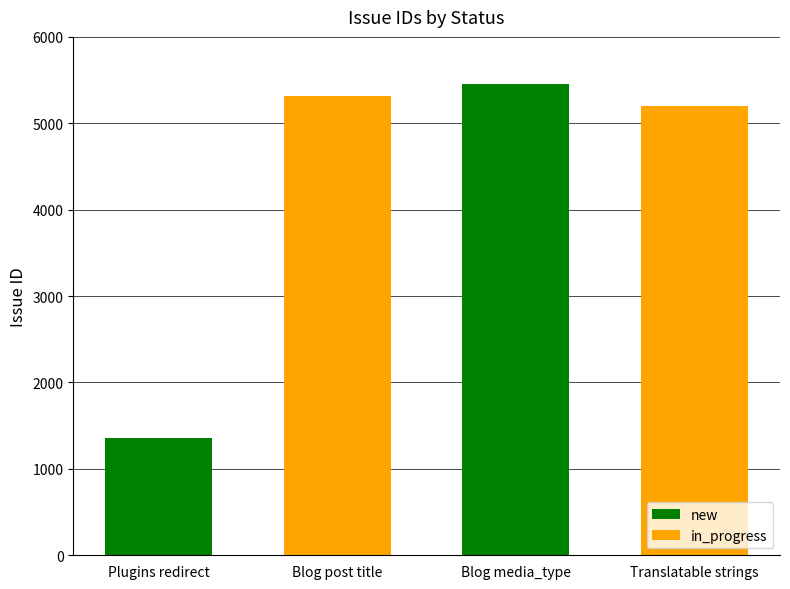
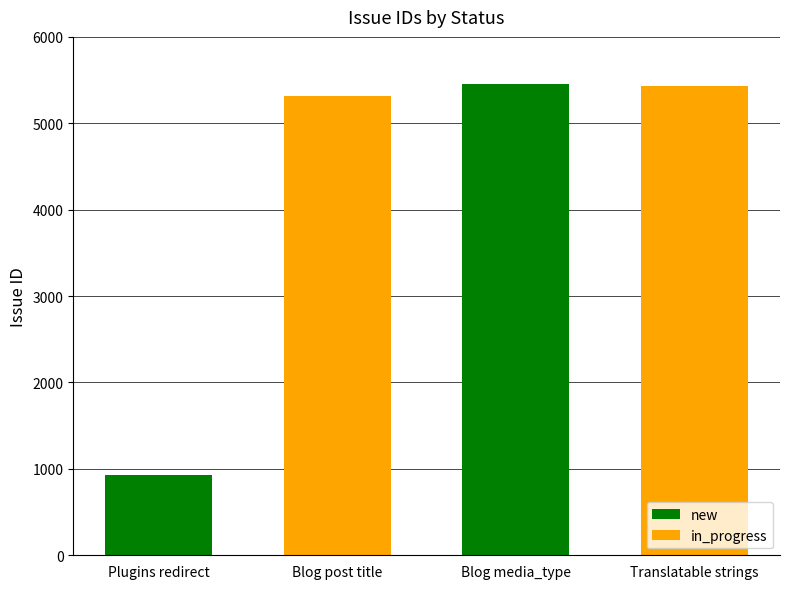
  {
    "new": {
-     "Plugins redirect": 1400,
+     "Plugins redirect": 900,
      "Blog media_type": 5500
    },
    "in_progress": {
      "Blog post title": 5300,
-     "Translatable strings": 5200
+     "Translatable strings": 5400
    }
  }
